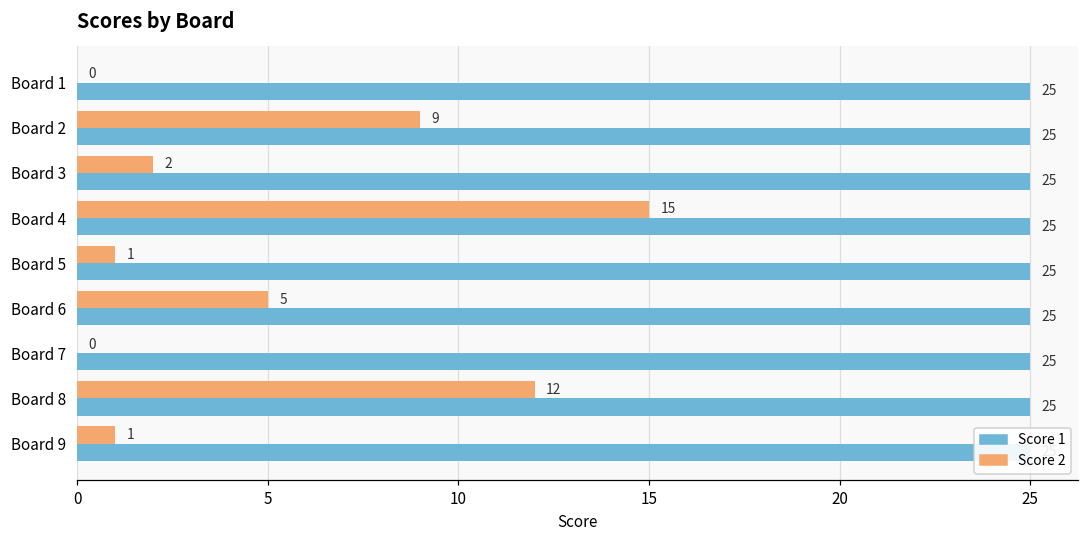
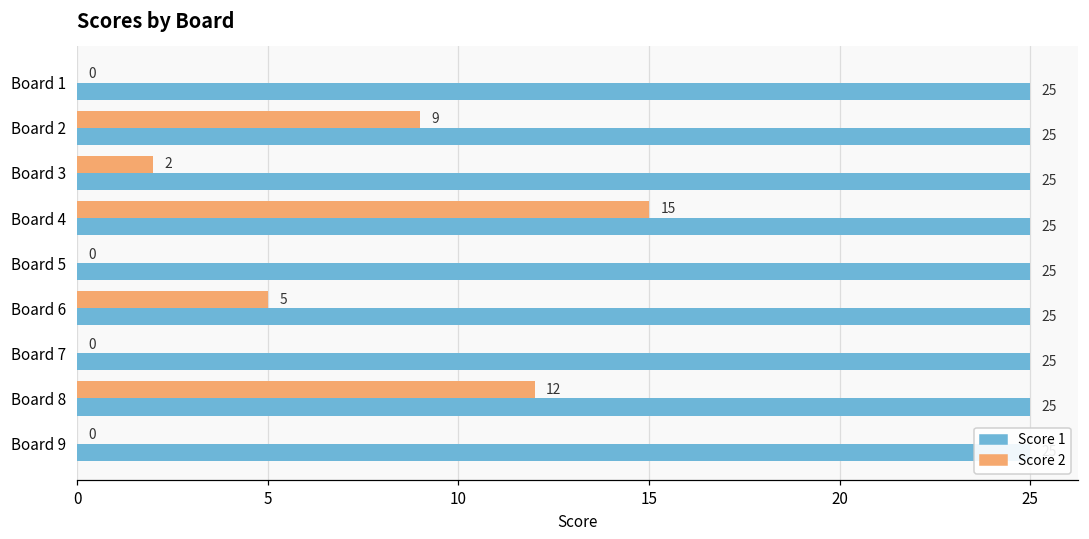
  {
    "Score 1": {
      "Board 1": 25,
      "Board 2": 25,
      "Board 3": 25,
      "Board 4": 25,
      "Board 5": 25,
      "Board 6": 25,
      "Board 7": 25,
      "Board 8": 25
    },
    "Score 2": {
      "Board 1": 0,
      "Board 2": 9,
      "Board 3": 2,
      "Board 4": 15,
-     "Board 5": 1,
+     "Board 5": 0,
      "Board 6": 5,
      "Board 7": 0,
      "Board 8": 12,
-     "Board 9": 1
+     "Board 9": 0
    }
  }
